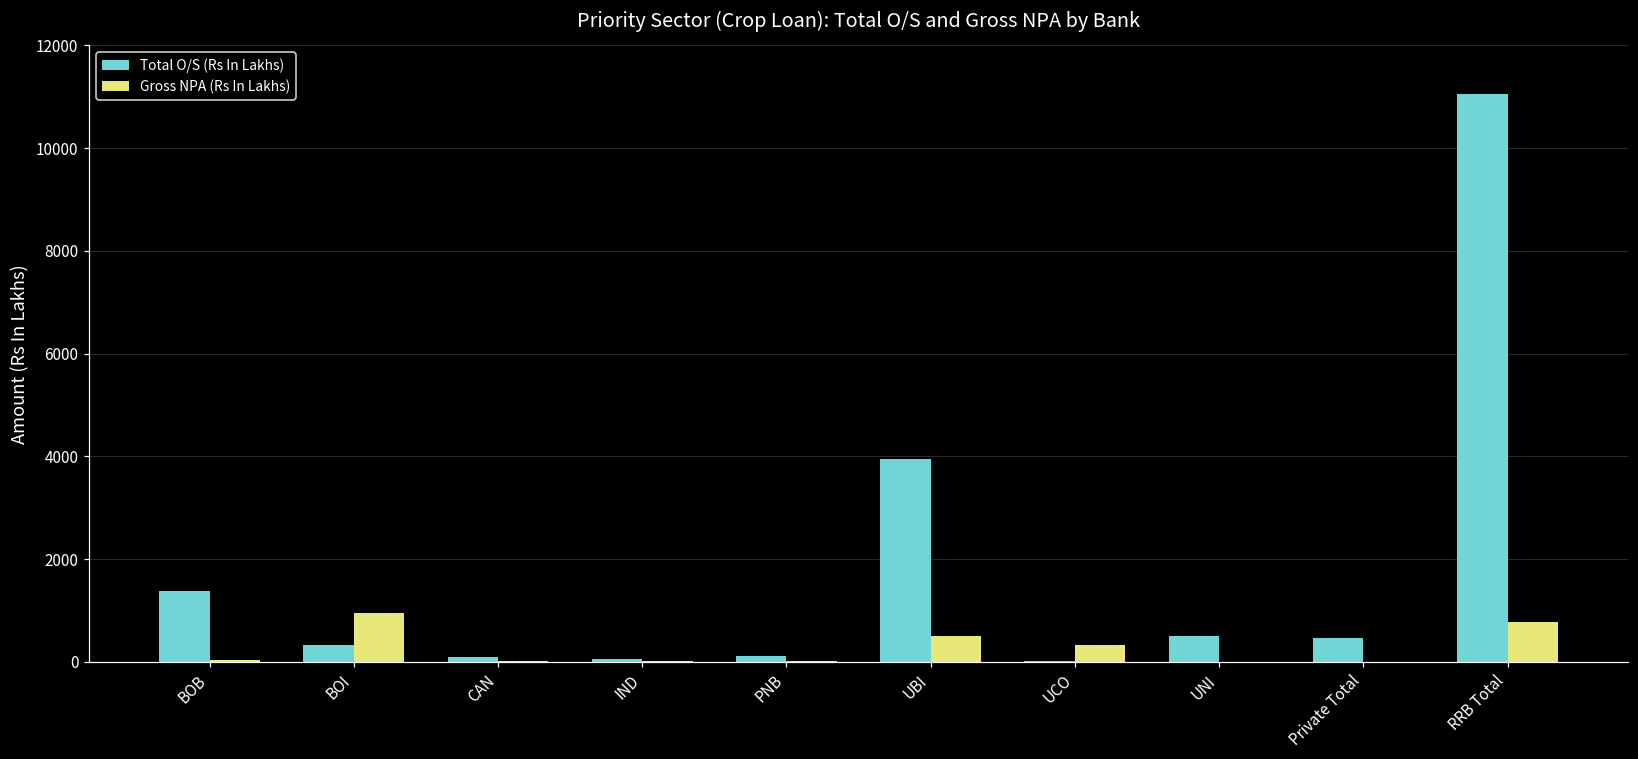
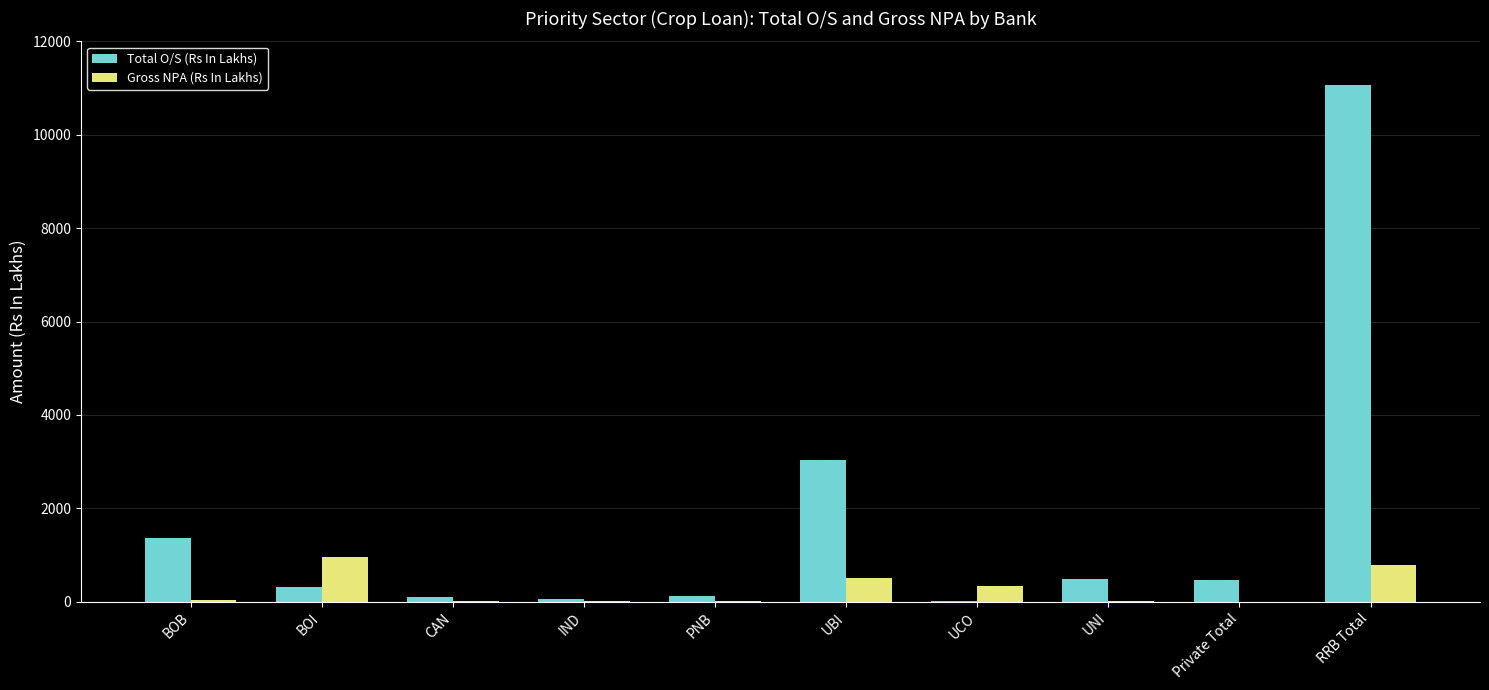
  {
    "Total O/S (Rs In Lakhs)": {
      "BOB": 1400,
      "BOI": 300,
      "CAN": 100,
      "PNB": 100,
-     "UBI": 3900,
+     "UBI": 3000,
      "UNI": 500,
      "Private Total": 500,
      "RRB Total": 11100
    },
    "Gross NPA (Rs In Lakhs)": {
      "BOI": 1000,
      "UBI": 500,
      "UCO": 300,
      "RRB Total": 800
    }
  }
